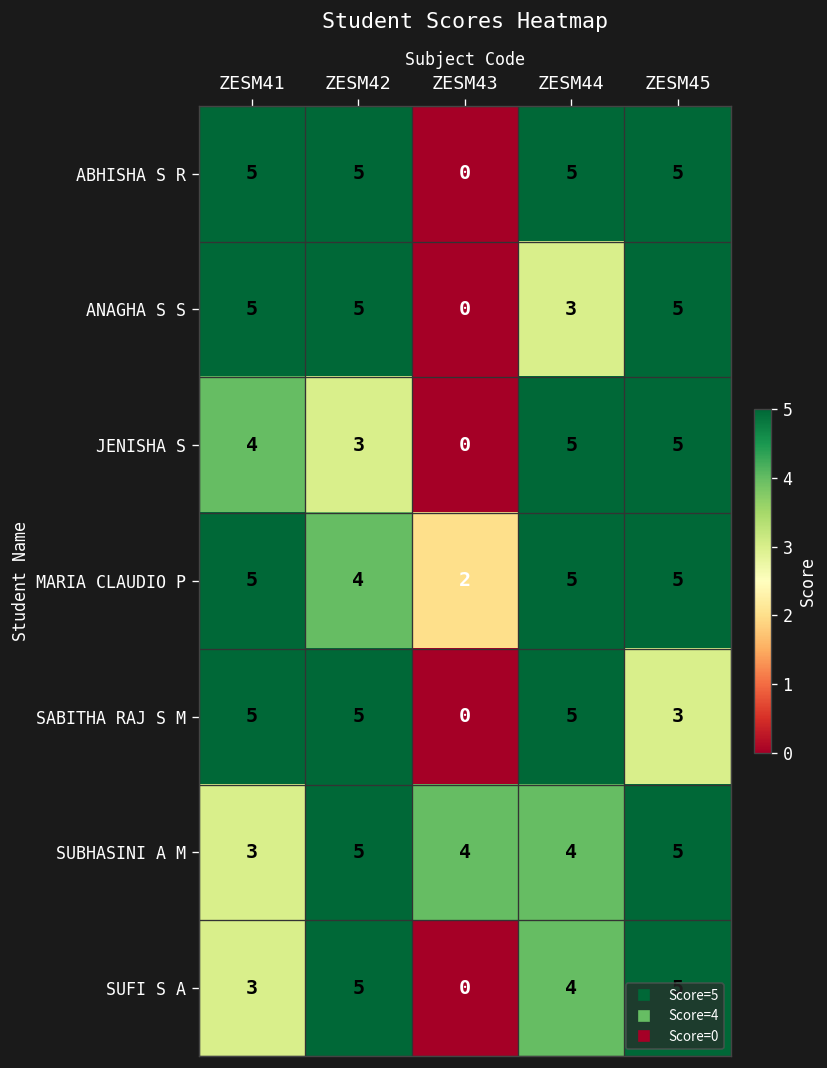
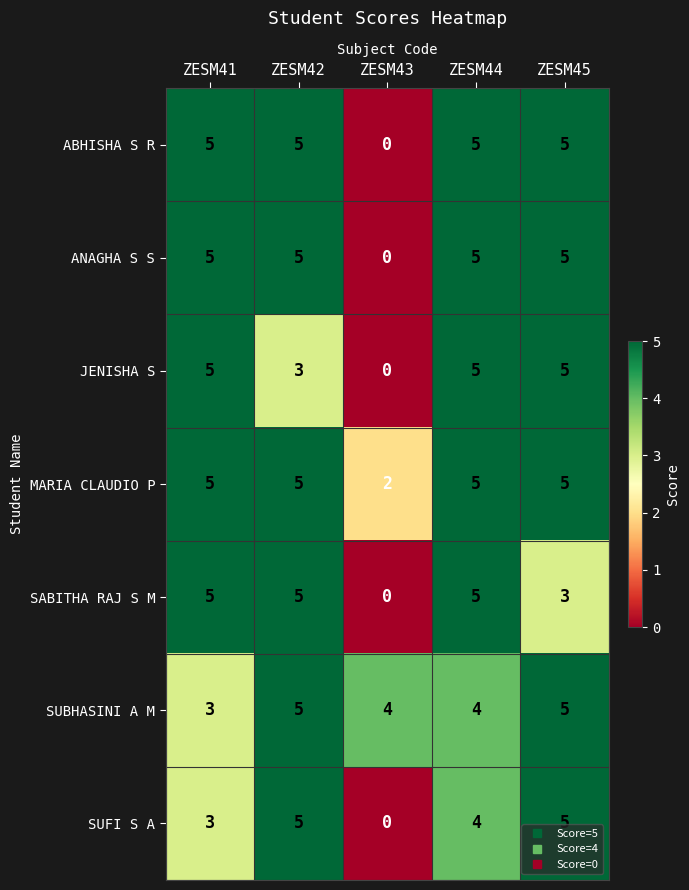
  {
    "ABHISHA S R": {
      "ZESM41": 5,
      "ZESM42": 5,
      "ZESM43": 0,
      "ZESM44": 5,
      "ZESM45": 5
    },
    "ANAGHA S S": {
      "ZESM41": 5,
      "ZESM42": 5,
      "ZESM43": 0,
-     "ZESM44": 3,
+     "ZESM44": 5,
      "ZESM45": 5
    },
    "JENISHA S": {
-     "ZESM41": 4,
+     "ZESM41": 5,
      "ZESM42": 3,
      "ZESM43": 0,
      "ZESM44": 5,
      "ZESM45": 5
    },
    "MARIA CLAUDIO P": {
      "ZESM41": 5,
-     "ZESM42": 4,
+     "ZESM42": 5,
      "ZESM43": 2,
      "ZESM44": 5,
      "ZESM45": 5
    },
    "SABITHA RAJ S M": {
      "ZESM41": 5,
      "ZESM42": 5,
      "ZESM43": 0,
      "ZESM44": 5,
      "ZESM45": 3
    },
    "SUBHASINI A M": {
      "ZESM41": 3,
      "ZESM42": 5,
      "ZESM43": 4,
      "ZESM44": 4,
      "ZESM45": 5
    },
    "SUFI S A": {
      "ZESM41": 3,
      "ZESM42": 5,
      "ZESM43": 0,
      "ZESM44": 4
    }
  }
